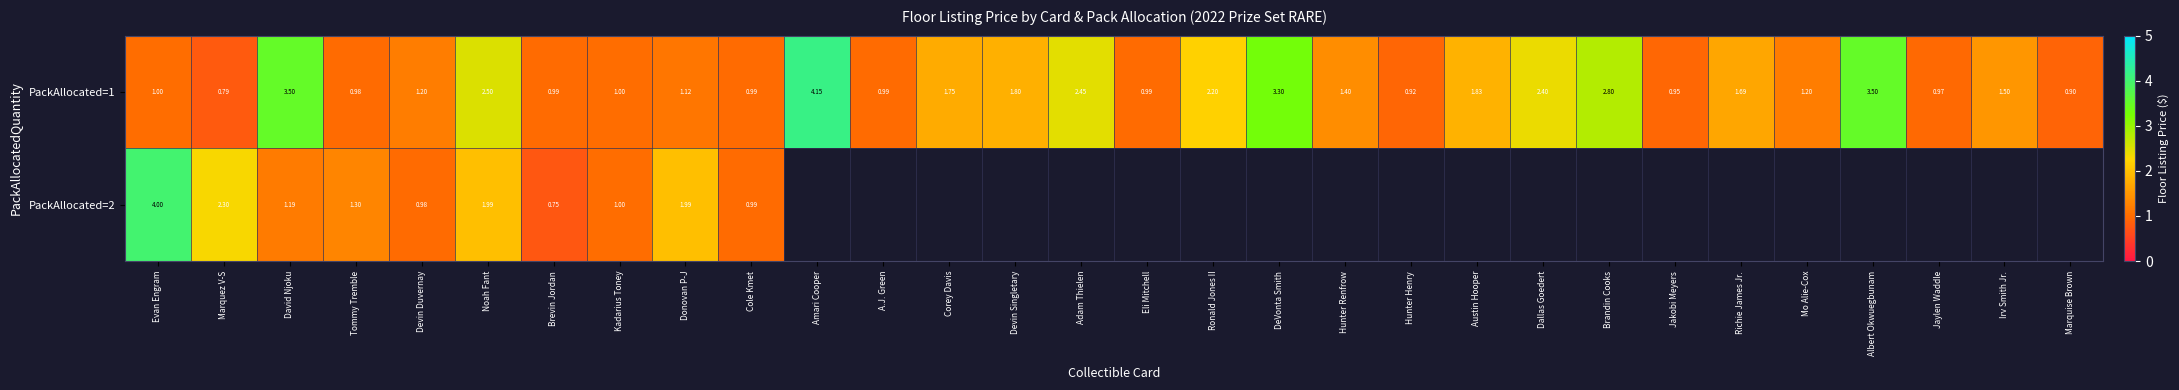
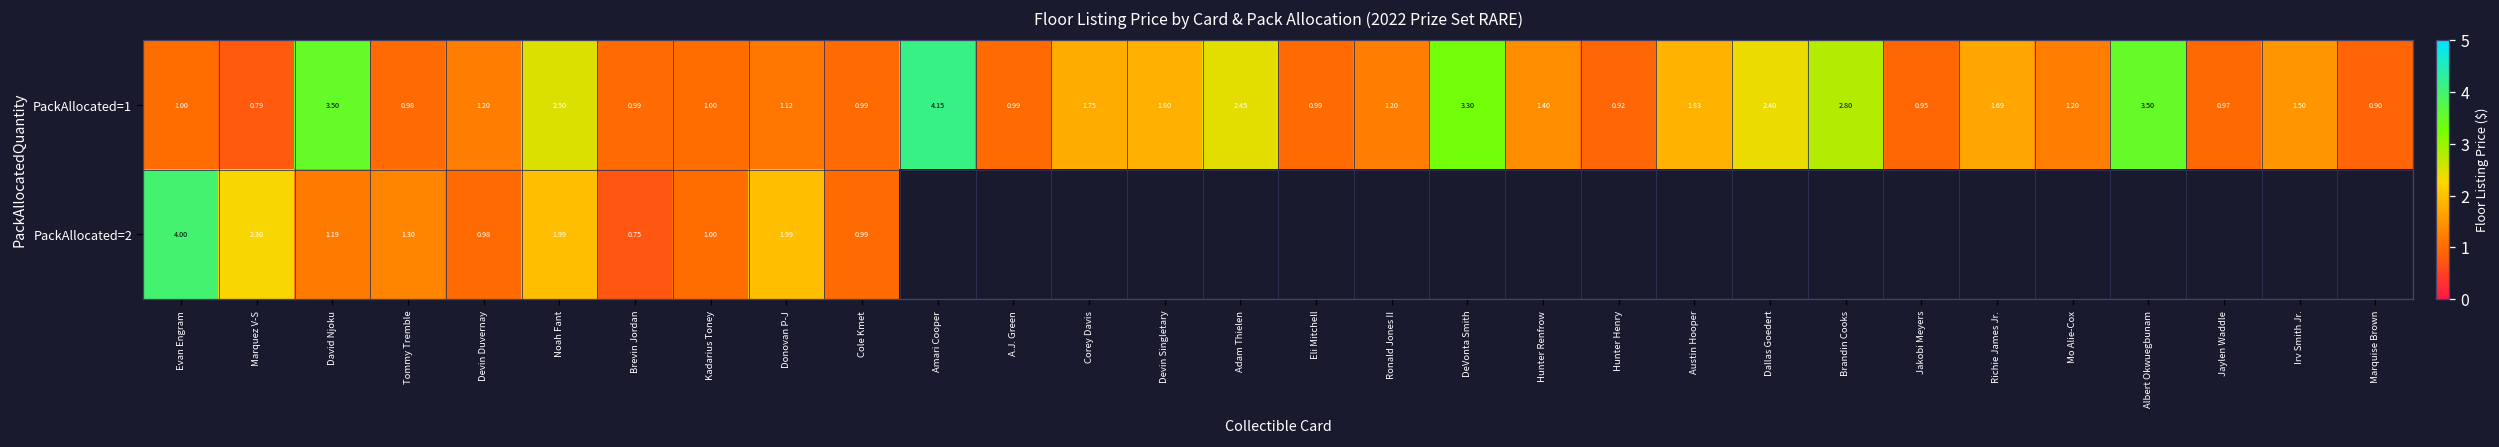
  {
    "PackAllocated=1": {
      "Evan Engram": 1.00,
      "Marquez V-S": 0.79,
      "David Njoku": 3.50,
      "Tommy Tremble": 0.98,
      "Devin Duvernay": 1.20,
      "Noah Fant": 2.50,
      "Brevin Jordan": 0.99,
      "Kadarius Toney": 1.00,
      "Donovan P-J": 1.12,
      "Cole Kmet": 0.99,
      "Amari Cooper": 4.15,
      "A.J. Green": 0.99,
      "Corey Davis": 1.75,
      "Devin Singletary": 1.80,
      "Adam Thielen": 2.45,
      "Eli Mitchell": 0.99,
-     "Ronald Jones II": 2.20,
+     "Ronald Jones II": 1.20,
      "DeVonta Smith": 3.30,
      "Hunter Renfrow": 1.40,
      "Hunter Henry": 0.92,
      "Austin Hooper": 1.83,
      "Dallas Goedert": 2.40,
      "Brandin Cooks": 2.80,
      "Jakobi Meyers": 0.95,
      "Richie James Jr.": 1.69,
      "Mo Alie-Cox": 1.20,
      "Albert Okwuegbunam": 3.50,
      "Jaylen Waddle": 0.97,
      "Irv Smith Jr.": 1.50,
      "Marquise Brown": 0.90
    },
    "PackAllocated=2": {
      "Evan Engram": 4.00,
      "Marquez V-S": 2.30,
      "David Njoku": 1.19,
      "Tommy Tremble": 1.30,
      "Devin Duvernay": 0.98,
      "Noah Fant": 1.99,
      "Brevin Jordan": 0.75,
      "Kadarius Toney": 1.00,
      "Donovan P-J": 1.99,
      "Cole Kmet": 0.99
    }
  }
